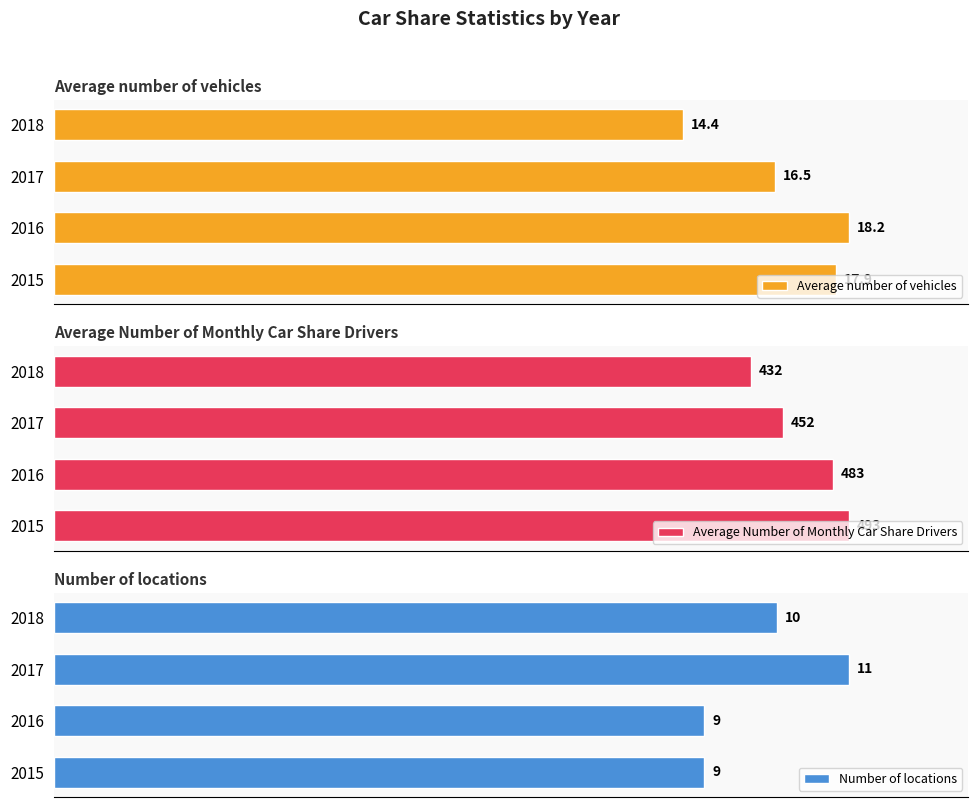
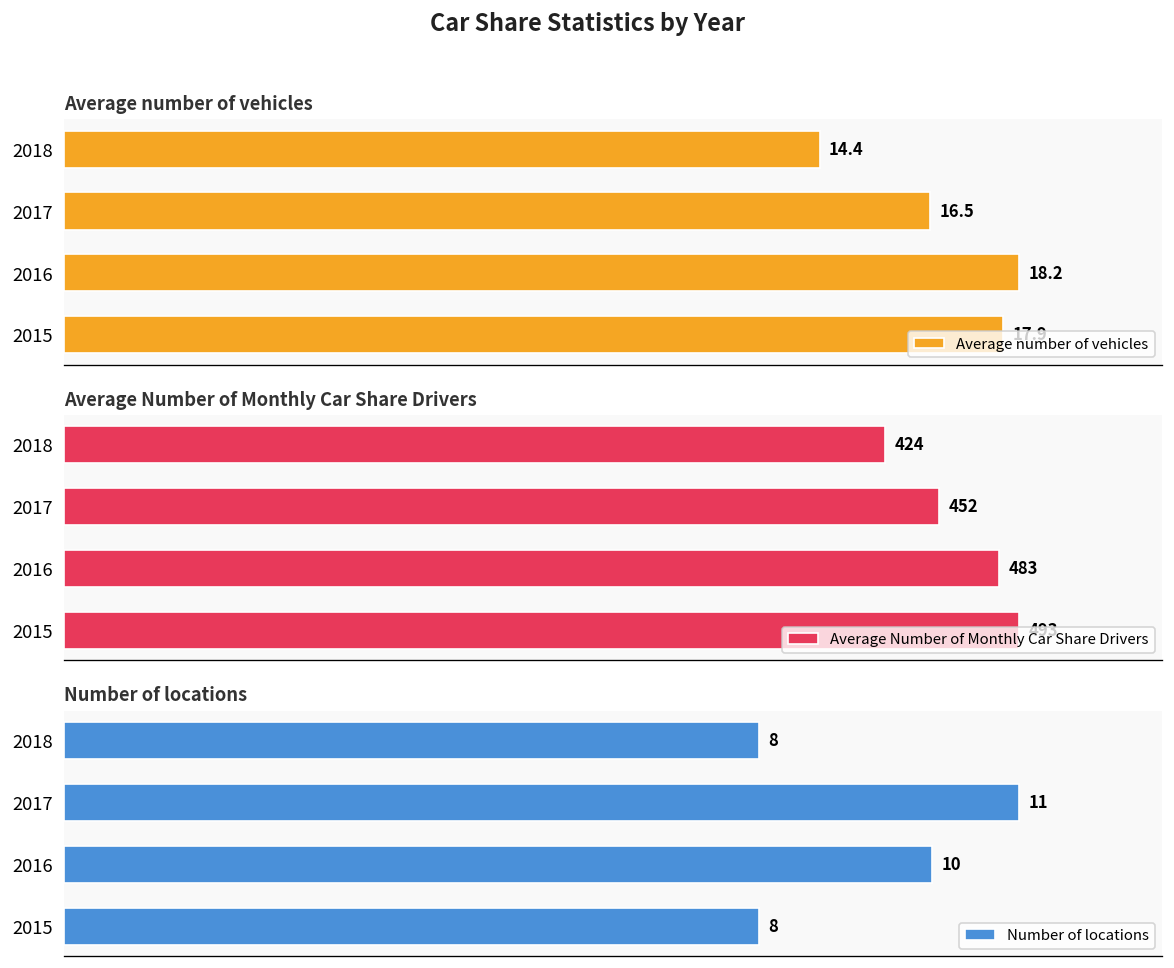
  {
    "Average number of vehicles": {
      "2018": 14.4,
      "2017": 16.5,
      "2016": 18.2
    },
    "Average Number of Monthly Car Share Drivers": {
-     "2018": 432,
+     "2018": 424,
      "2017": 452,
      "2016": 483
    },
    "Number of locations": {
-     "2018": 10,
+     "2018": 8,
      "2017": 11,
-     "2016": 9,
-     "2015": 9
+     "2016": 10,
+     "2015": 8
    }
  }
